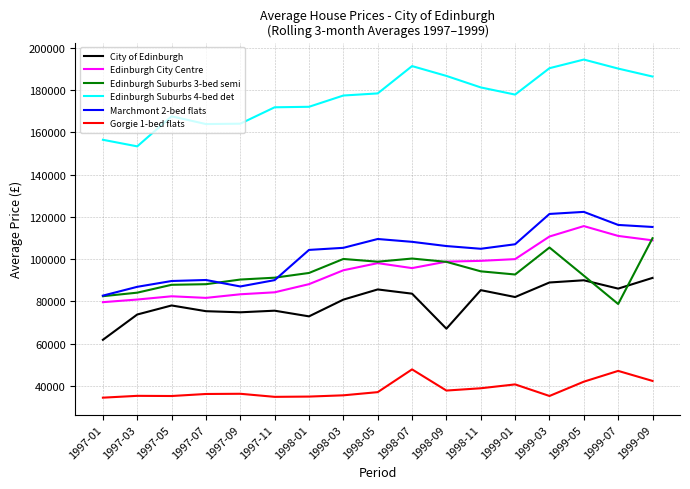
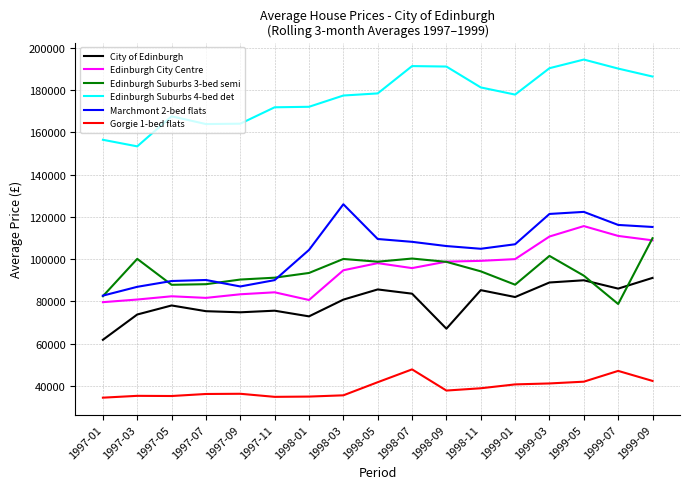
  {
    "City of Edinburgh": {
      "1997-01": 62000,
      "1997-03": 74000,
      "1997-05": 78000,
      "1997-07": 75000,
      "1997-09": 75000,
      "1997-11": 76000,
      "1998-01": 73000,
      "1998-03": 81000,
      "1998-05": 86000,
      "1998-07": 84000,
      "1998-09": 67000,
      "1998-11": 85000,
      "1999-01": 82000,
      "1999-03": 89000,
      "1999-05": 90000,
      "1999-07": 86000,
      "1999-09": 91000
    },
    "Edinburgh City Centre": {
      "1997-01": 80000,
      "1997-03": 81000,
      "1997-05": 82000,
      "1997-07": 82000,
      "1997-09": 83000,
      "1997-11": 84000,
-     "1998-01": 88000,
+     "1998-01": 81000,
      "1998-03": 95000,
      "1998-07": 96000,
      "1998-11": 99000,
      "1999-01": 100000,
      "1999-03": 111000,
      "1999-05": 116000,
      "1999-07": 111000
    },
    "Edinburgh Suburbs 3-bed semi": {
-     "1997-03": 84000,
+     "1997-03": 100000,
      "1997-05": 88000,
      "1997-07": 88000,
      "1997-09": 90000,
      "1998-01": 93000,
      "1998-03": 100000,
      "1998-07": 100000,
      "1998-11": 94000,
-     "1999-01": 93000,
-     "1999-03": 106000,
+     "1999-01": 88000,
+     "1999-03": 102000,
      "1999-05": 92000,
      "1999-07": 79000
    },
    "Edinburgh Suburbs 4-bed det": {
      "1997-01": 157000,
      "1997-03": 153000,
      "1997-11": 172000,
      "1998-01": 172000,
      "1998-03": 177000,
      "1998-05": 178000,
      "1998-07": 191000,
-     "1998-09": 187000,
+     "1998-09": 191000,
      "1998-11": 181000,
      "1999-01": 178000,
      "1999-03": 190000,
      "1999-05": 195000,
      "1999-07": 190000,
      "1999-09": 186000
    },
    "Marchmont 2-bed flats": {
      "1997-03": 87000,
      "1997-05": 90000,
      "1997-07": 90000,
      "1997-09": 87000,
      "1998-01": 104000,
-     "1998-03": 105000,
+     "1998-03": 126000,
      "1998-05": 110000,
      "1998-07": 108000,
      "1998-09": 106000,
      "1998-11": 105000,
      "1999-01": 107000,
      "1999-03": 121000,
      "1999-05": 122000,
      "1999-07": 116000,
      "1999-09": 115000
    },
    "Gorgie 1-bed flats": {
      "1997-01": 34000,
      "1997-03": 35000,
      "1997-05": 35000,
      "1997-07": 36000,
      "1997-09": 36000,
      "1997-11": 35000,
      "1998-01": 35000,
      "1998-03": 36000,
-     "1998-05": 37000,
+     "1998-05": 42000,
      "1998-07": 48000,
      "1998-09": 38000,
      "1998-11": 39000,
      "1999-01": 41000,
-     "1999-03": 35000,
+     "1999-03": 41000,
      "1999-05": 42000,
      "1999-07": 47000,
      "1999-09": 42000
    }
  }
